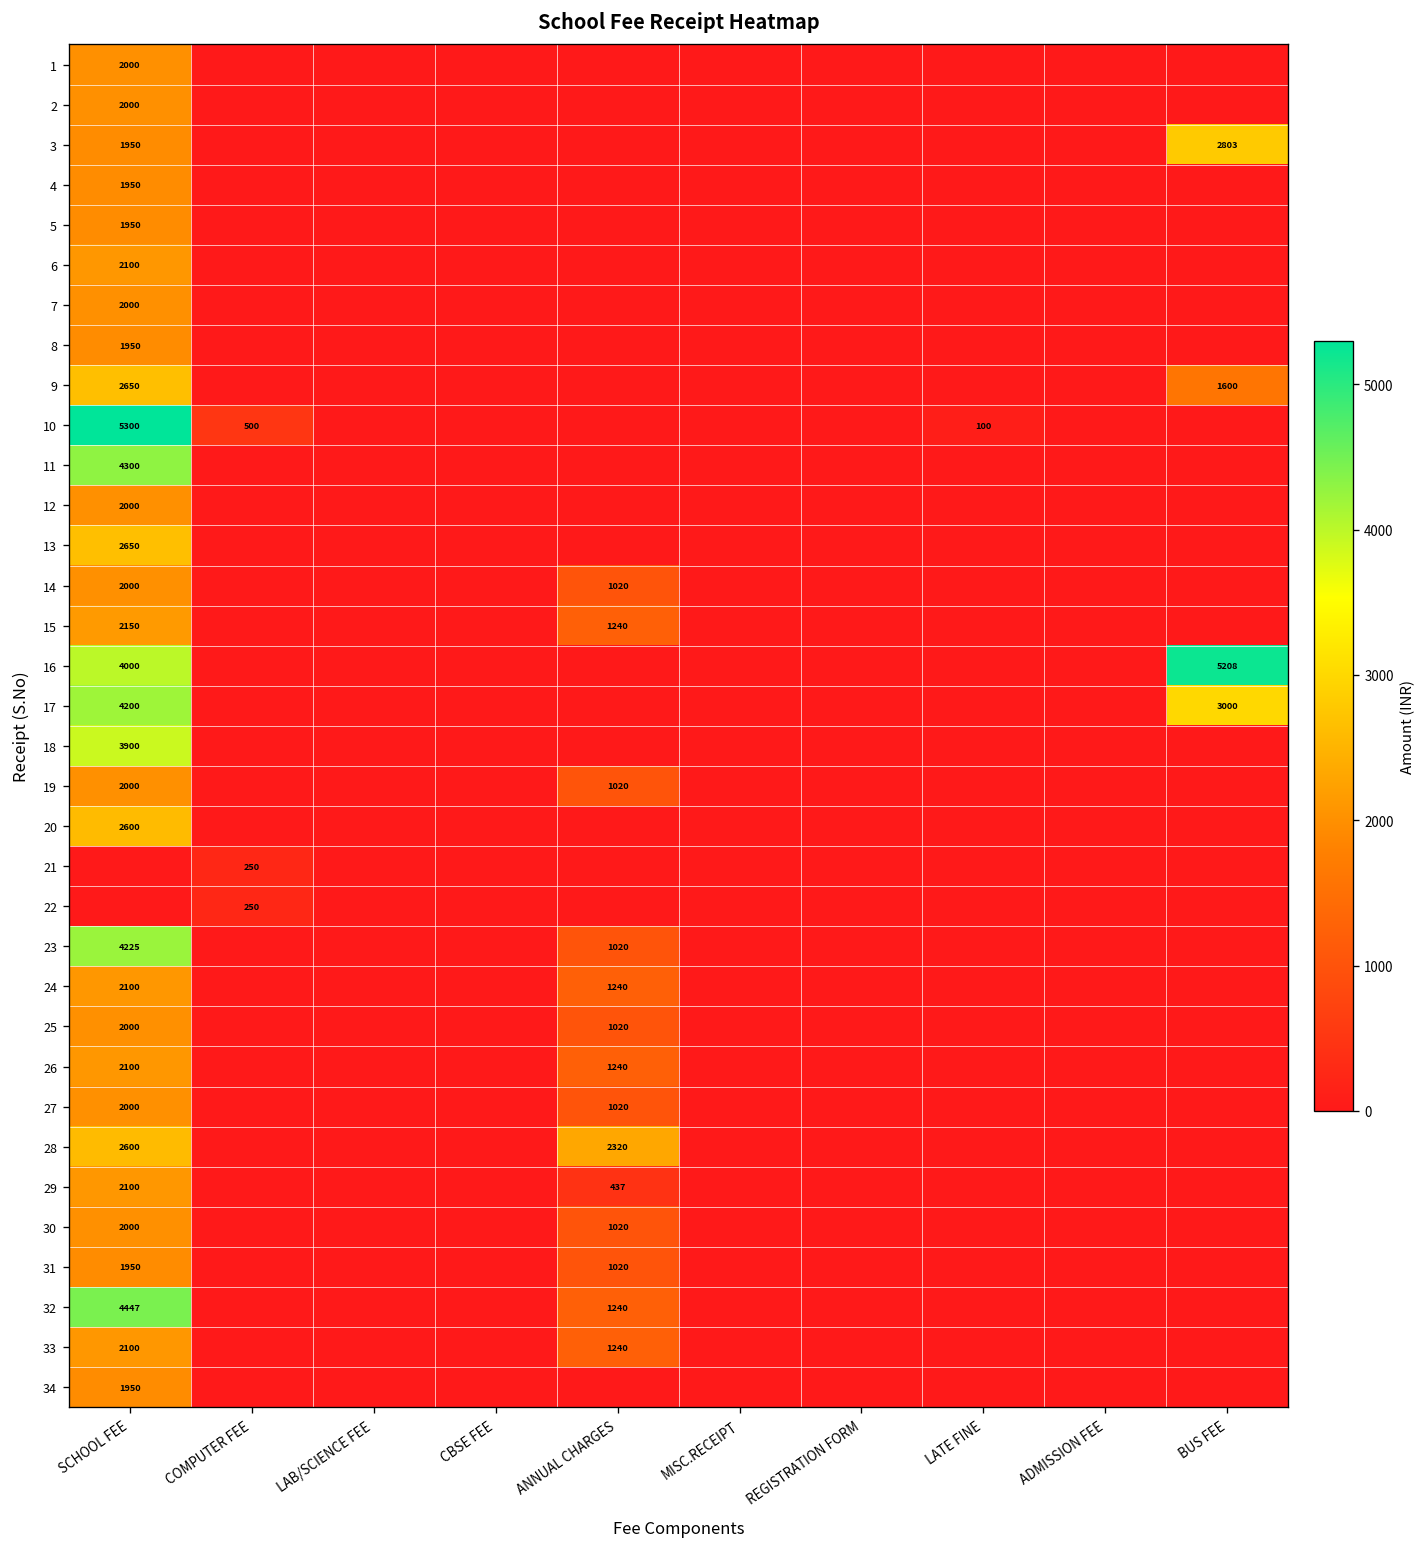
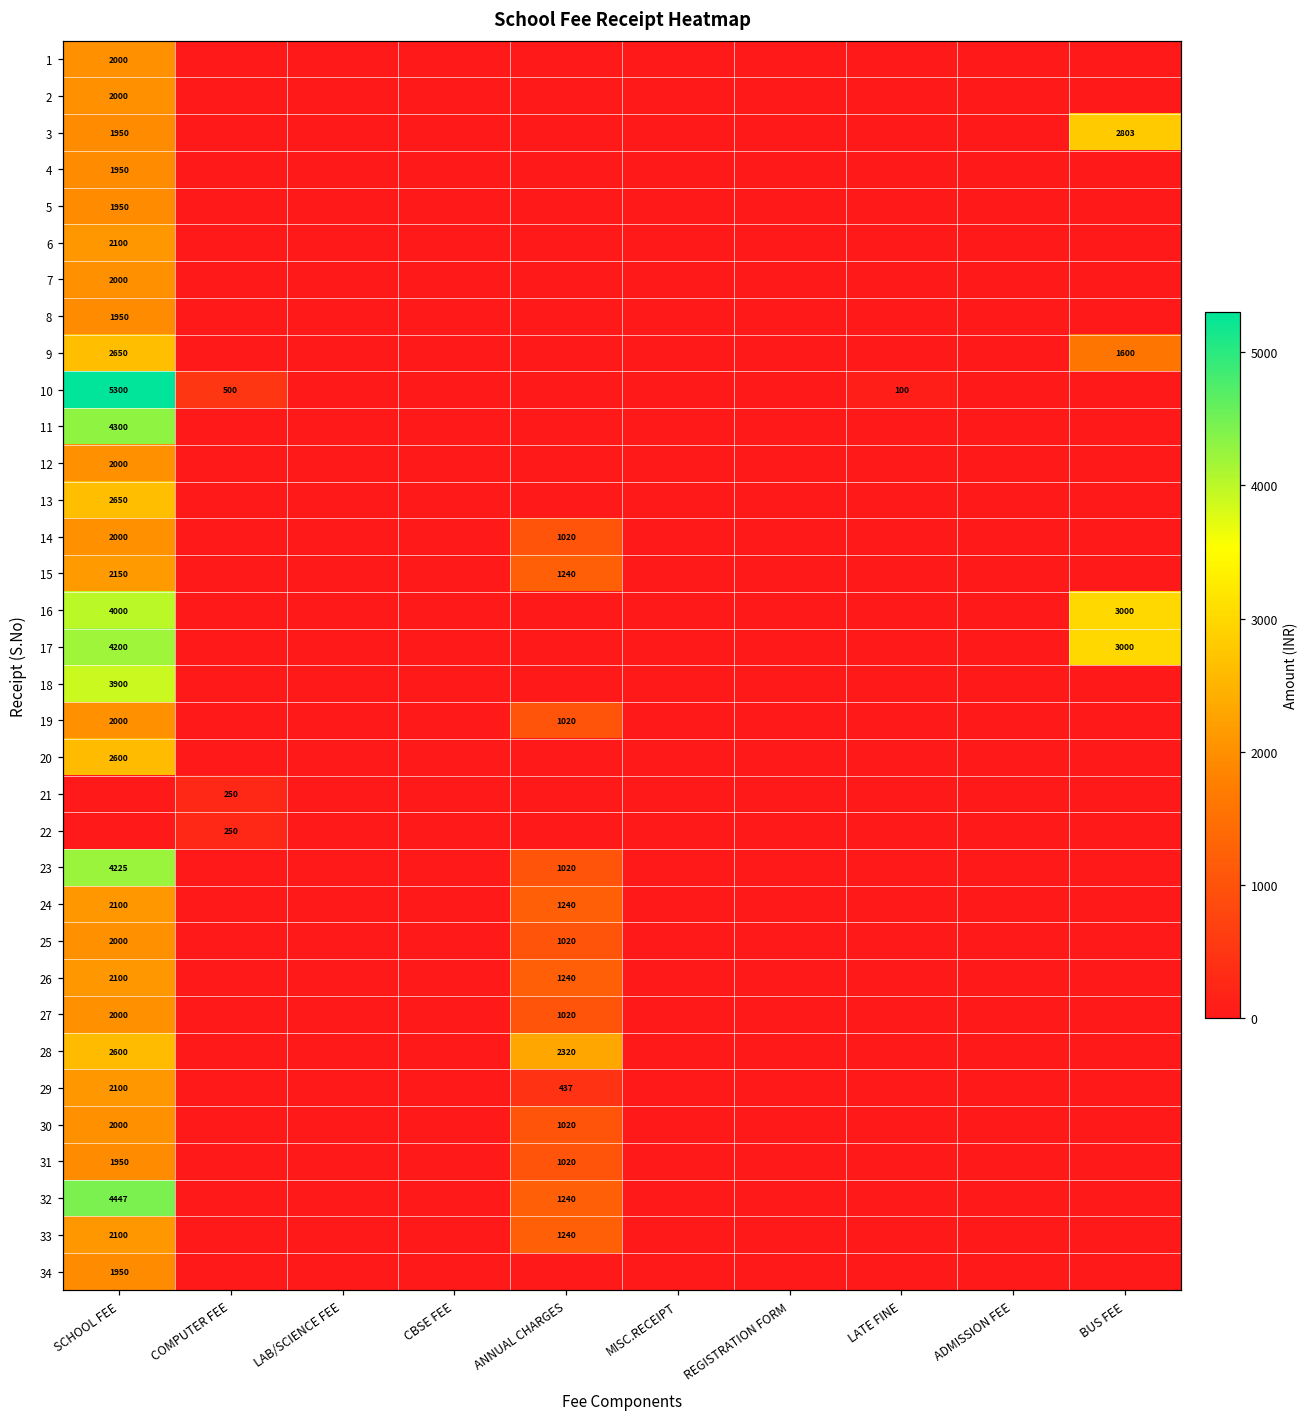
  {
    "1": {
      "SCHOOL FEE": 2000
    },
    "2": {
      "SCHOOL FEE": 2000
    },
    "3": {
      "SCHOOL FEE": 1950,
      "BUS FEE": 2803
    },
    "4": {
      "SCHOOL FEE": 1950
    },
    "5": {
      "SCHOOL FEE": 1950
    },
    "6": {
      "SCHOOL FEE": 2100
    },
    "7": {
      "SCHOOL FEE": 2000
    },
    "8": {
      "SCHOOL FEE": 1950
    },
    "9": {
      "SCHOOL FEE": 2650,
      "BUS FEE": 1600
    },
    "10": {
      "SCHOOL FEE": 5300,
      "COMPUTER FEE": 500,
      "LATE FINE": 100
    },
    "11": {
      "SCHOOL FEE": 4300
    },
    "12": {
      "SCHOOL FEE": 2000
    },
    "13": {
      "SCHOOL FEE": 2650
    },
    "14": {
      "SCHOOL FEE": 2000,
      "ANNUAL CHARGES": 1020
    },
    "15": {
      "SCHOOL FEE": 2150,
      "ANNUAL CHARGES": 1240
    },
    "16": {
      "SCHOOL FEE": 4000,
-     "BUS FEE": 5208
+     "BUS FEE": 3000
    },
    "17": {
      "SCHOOL FEE": 4200,
      "BUS FEE": 3000
    },
    "18": {
      "SCHOOL FEE": 3900
    },
    "19": {
      "SCHOOL FEE": 2000,
      "ANNUAL CHARGES": 1020
    },
    "20": {
      "SCHOOL FEE": 2600
    },
    "21": {
      "COMPUTER FEE": 250
    },
    "22": {
      "COMPUTER FEE": 250
    },
    "23": {
      "SCHOOL FEE": 4225,
      "ANNUAL CHARGES": 1020
    },
    "24": {
      "SCHOOL FEE": 2100,
      "ANNUAL CHARGES": 1240
    },
    "25": {
      "SCHOOL FEE": 2000,
      "ANNUAL CHARGES": 1020
    },
    "26": {
      "SCHOOL FEE": 2100,
      "ANNUAL CHARGES": 1240
    },
    "27": {
      "SCHOOL FEE": 2000,
      "ANNUAL CHARGES": 1020
    },
    "28": {
      "SCHOOL FEE": 2600,
      "ANNUAL CHARGES": 2320
    },
    "29": {
      "SCHOOL FEE": 2100,
      "ANNUAL CHARGES": 437
    },
    "30": {
      "SCHOOL FEE": 2000,
      "ANNUAL CHARGES": 1020
    },
    "31": {
      "SCHOOL FEE": 1950,
      "ANNUAL CHARGES": 1020
    },
    "32": {
      "SCHOOL FEE": 4447,
      "ANNUAL CHARGES": 1240
    },
    "33": {
      "SCHOOL FEE": 2100,
      "ANNUAL CHARGES": 1240
    },
    "34": {
      "SCHOOL FEE": 1950
    }
  }
